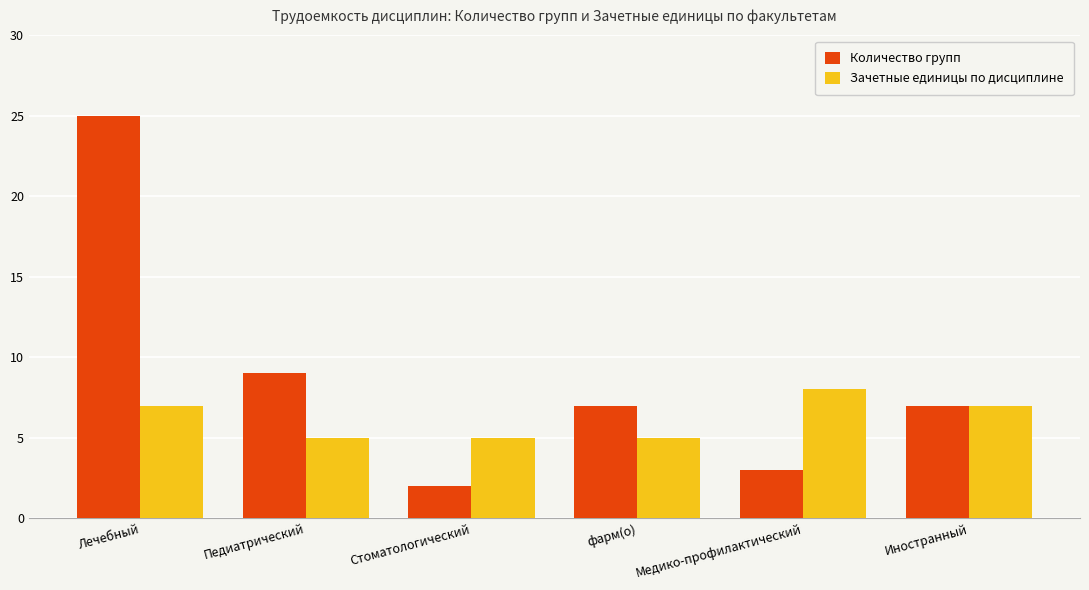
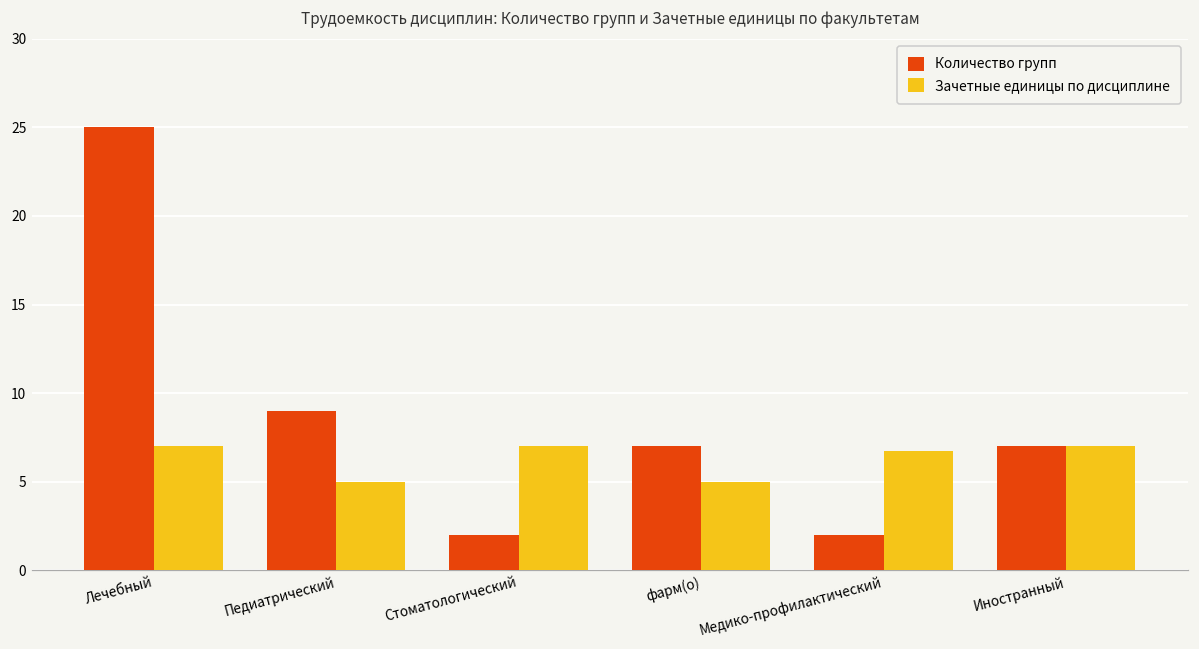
  {
    "Количество групп": {
      "Лечебный": 25,
      "Педиатрический": 9,
      "Стоматологический": 2,
      "фарм(о)": 7,
-     "Медико-профилактический": 3,
+     "Медико-профилактический": 2,
      "Иностранный": 7
    },
    "Зачетные единицы по дисциплине": {
      "Лечебный": 7.0,
      "Педиатрический": 5.0,
-     "Стоматологический": 5,
+     "Стоматологический": 7,
      "фарм(о)": 5.0,
-     "Медико-профилактический": 8.0,
+     "Медико-профилактический": 6.8,
      "Иностранный": 7.0
    }
  }
